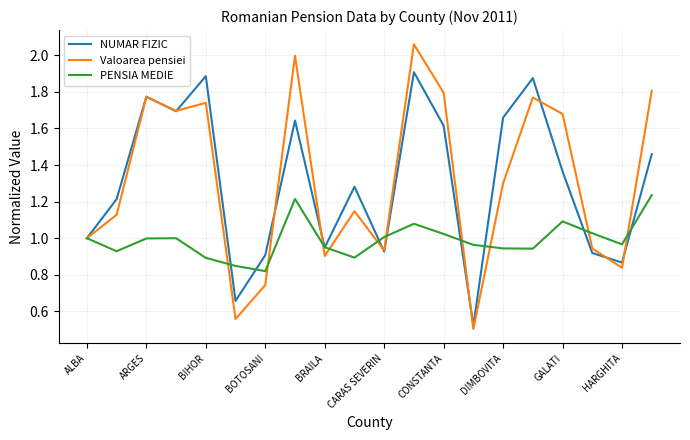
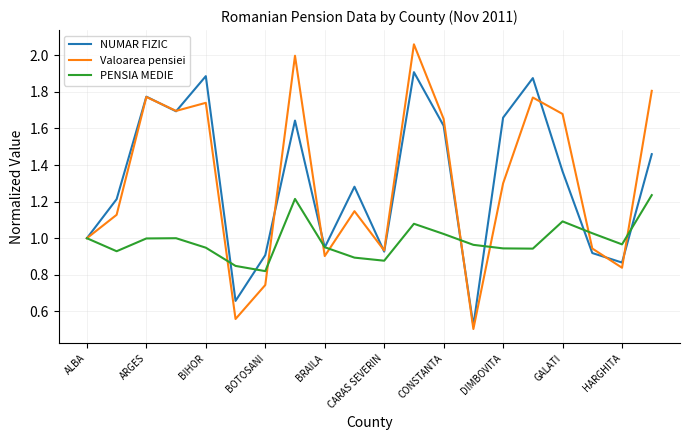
  {
    "NUMAR FIZIC": {
      "BIHOR": 1.89,
      "BOTOSANI": 0.91,
      "CONSTANTA": 1.61,
      "DIMBOVITA": 1.66,
      "GALATI": 1.37,
      "HARGHITA": 0.87
    },
    "Valoarea pensiei": {
      "BIHOR": 1.74,
      "BOTOSANI": 0.74,
      "BRAILA": 0.90,
-     "CONSTANTA": 1.79,
+     "CONSTANTA": 1.65,
      "DIMBOVITA": 1.30,
      "GALATI": 1.68,
      "HARGHITA": 0.84
    },
    "PENSIA MEDIE": {
      "ARGES": 1.00,
-     "BIHOR": 0.89,
+     "BIHOR": 0.95,
      "BOTOSANI": 0.82,
-     "CARAS SEVERIN": 1.01,
+     "CARAS SEVERIN": 0.88,
      "CONSTANTA": 1.02,
      "DIMBOVITA": 0.94,
      "GALATI": 1.09,
      "HARGHITA": 0.97
    }
  }
